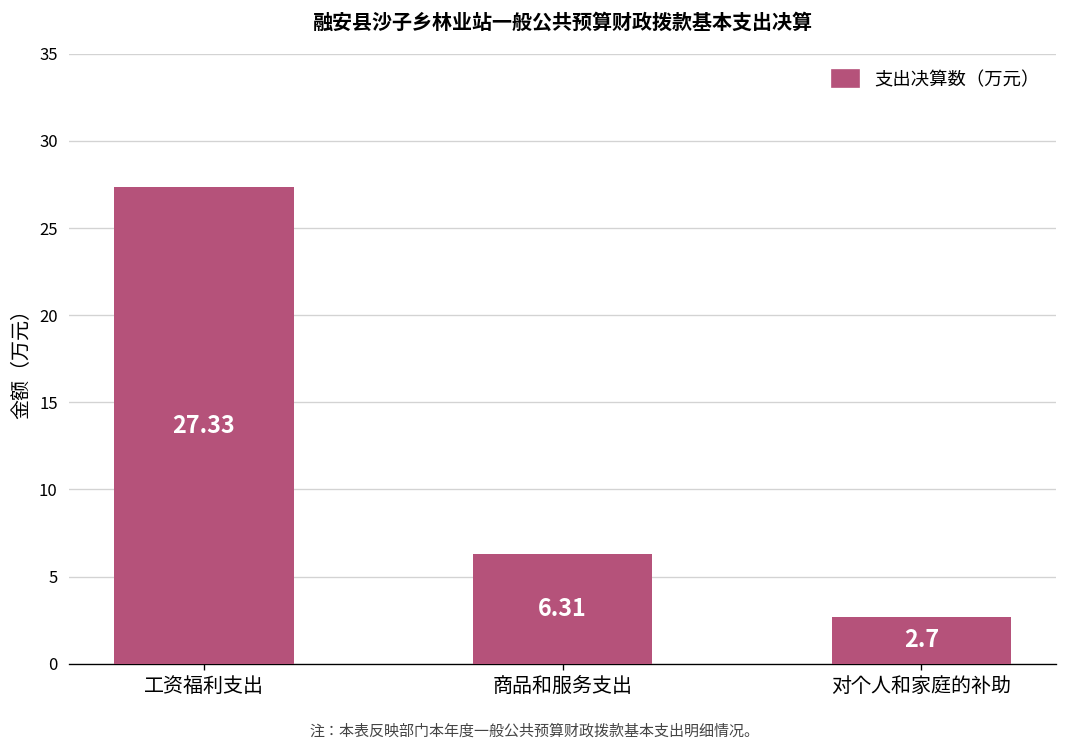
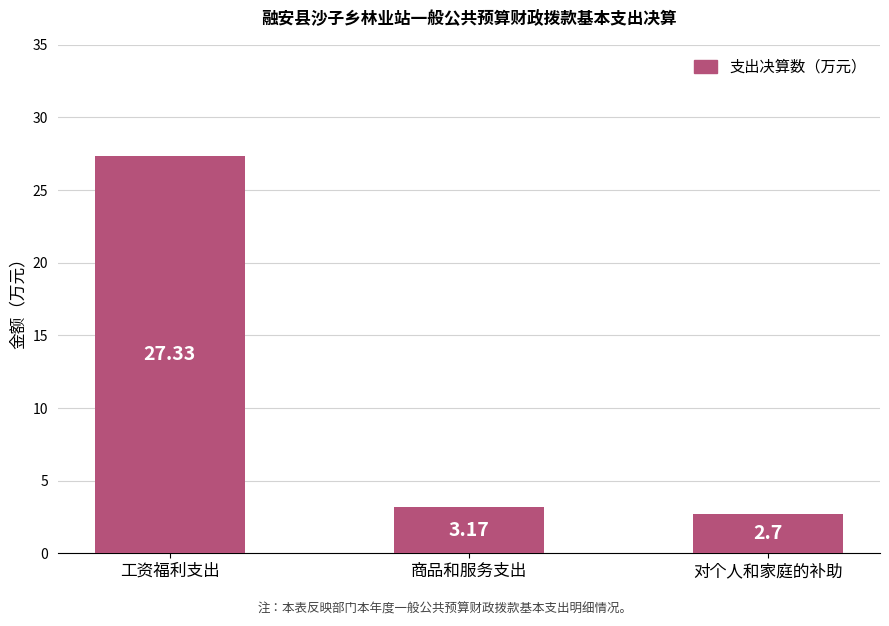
  {
    "工资福利支出": 27.33,
-   "商品和服务支出": 6.31,
+   "商品和服务支出": 3.17,
    "对个人和家庭的补助": 2.7
  }
